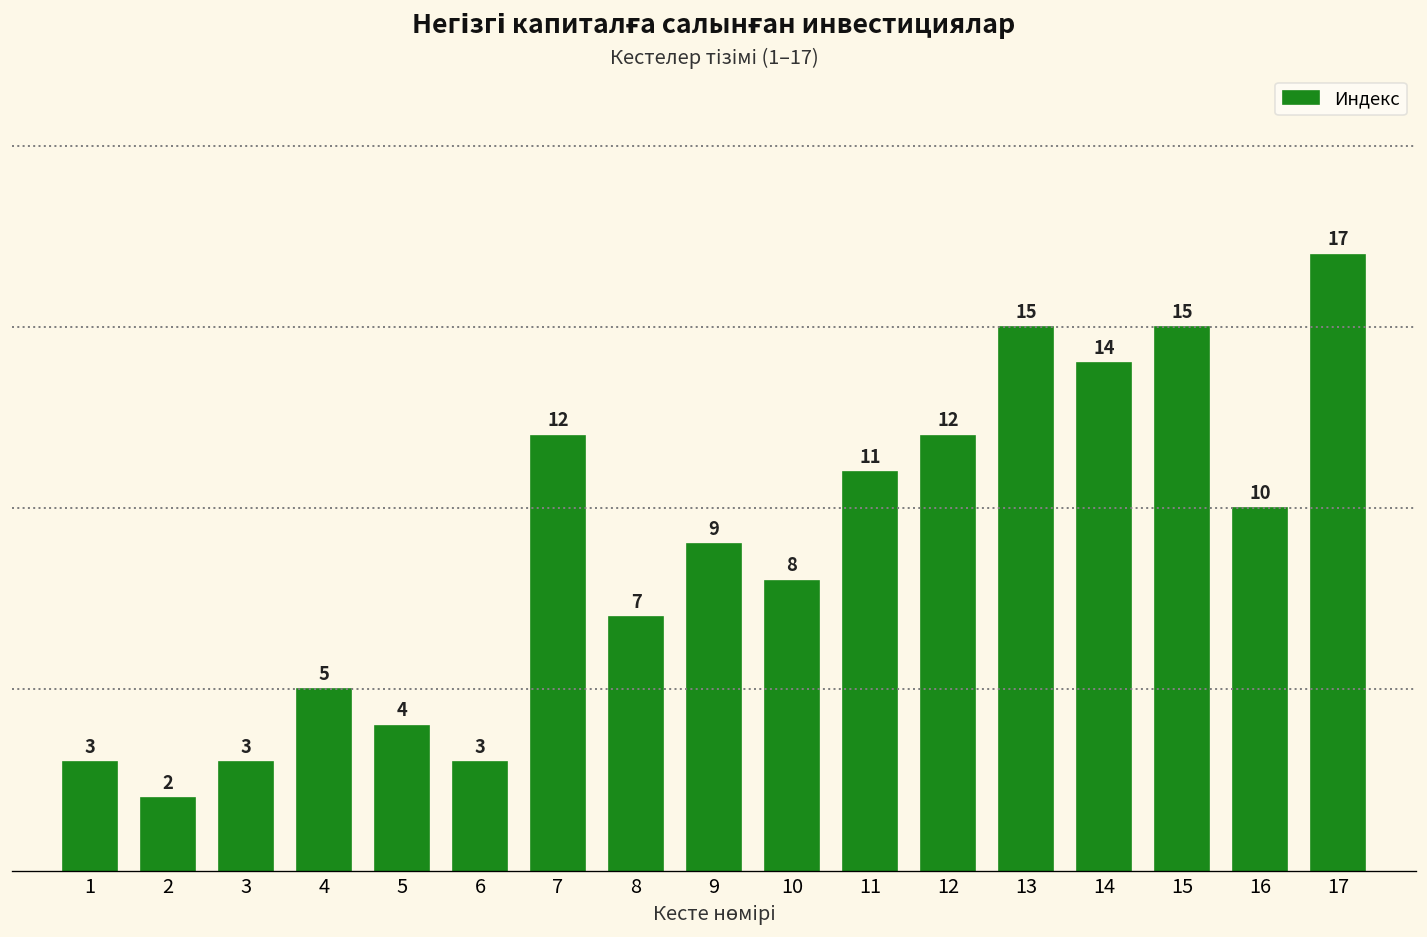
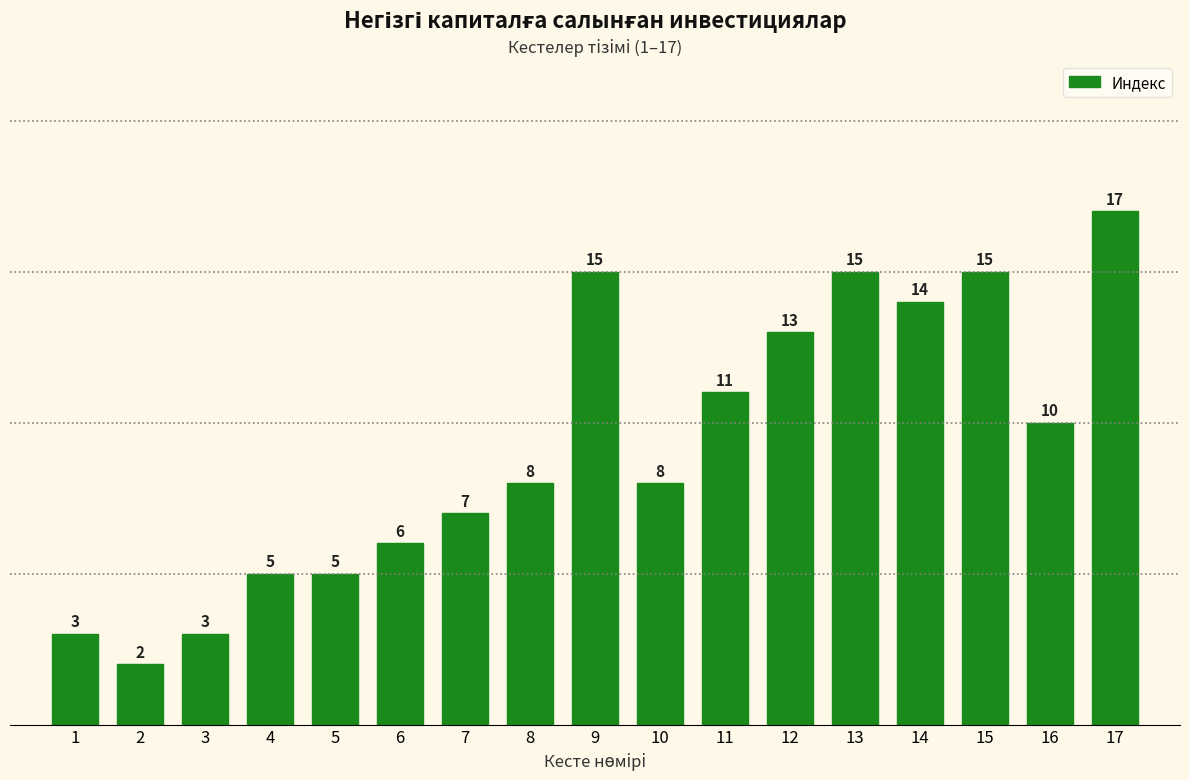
  {
    "1": 3,
    "2": 2,
    "3": 3,
    "4": 5,
-   "5": 4,
-   "6": 3,
-   "7": 12,
-   "8": 7,
-   "9": 9,
+   "5": 5,
+   "6": 6,
+   "7": 7,
+   "8": 8,
+   "9": 15,
    "10": 8,
    "11": 11,
-   "12": 12,
+   "12": 13,
    "13": 15,
    "14": 14,
    "15": 15,
    "16": 10,
    "17": 17
  }
